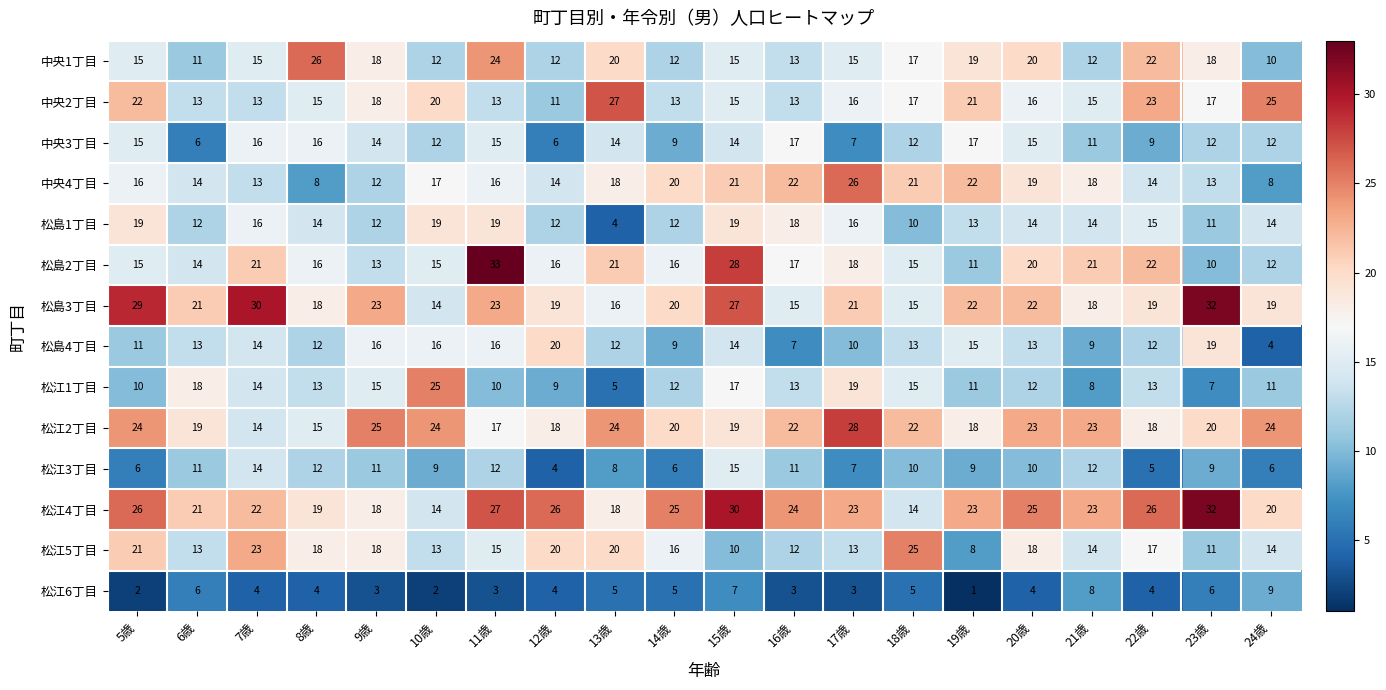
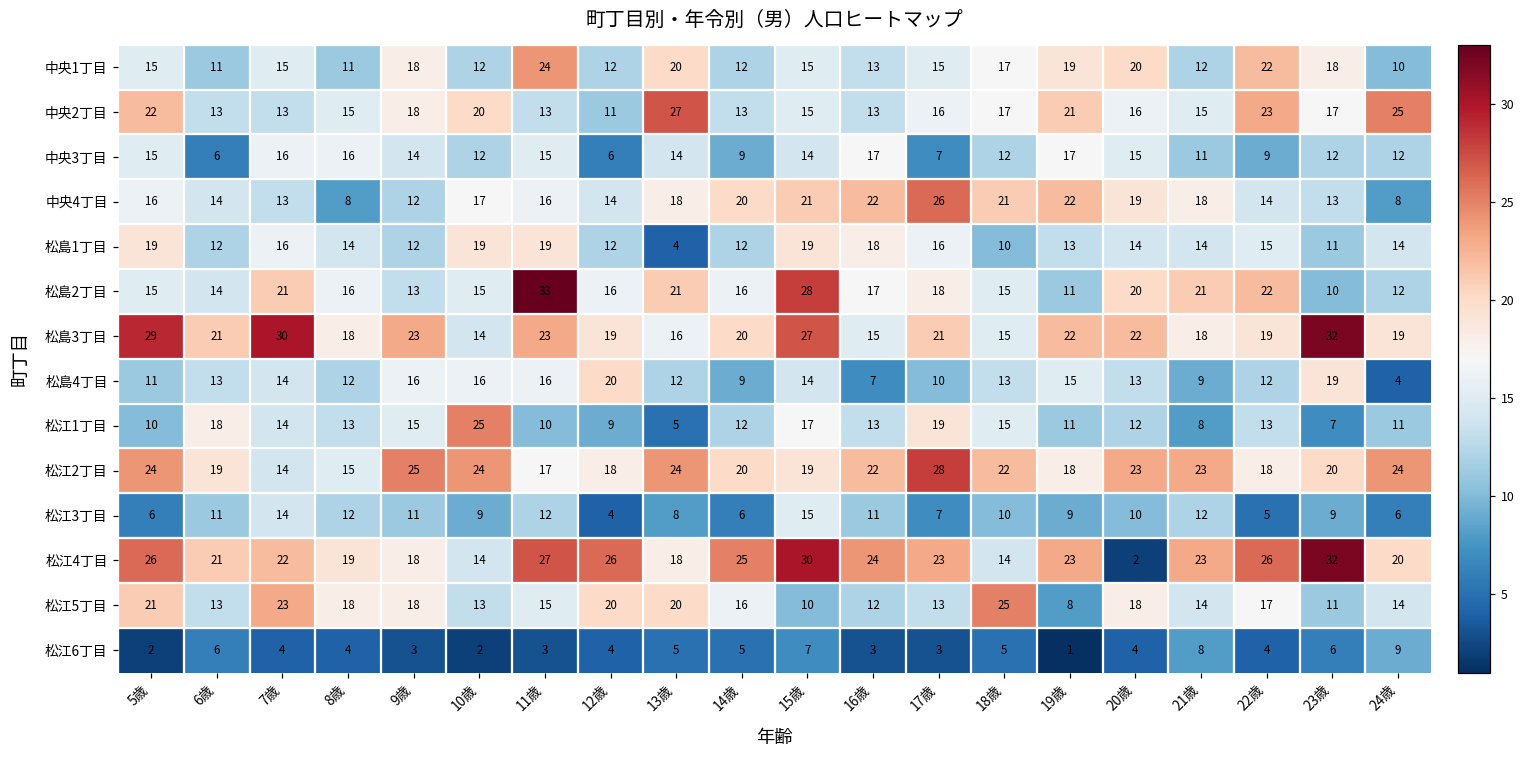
  {
    "中央1丁目": {
      "5歳": 15,
      "6歳": 11,
      "7歳": 15,
-     "8歳": 26,
+     "8歳": 11,
      "9歳": 18,
      "10歳": 12,
      "11歳": 24,
      "12歳": 12,
      "13歳": 20,
      "14歳": 12,
      "15歳": 15,
      "16歳": 13,
      "17歳": 15,
      "18歳": 17,
      "19歳": 19,
      "20歳": 20,
      "21歳": 12,
      "22歳": 22,
      "23歳": 18,
      "24歳": 10
    },
    "松江4丁目": {
      "5歳": 26,
      "6歳": 21,
      "7歳": 22,
      "8歳": 19,
      "9歳": 18,
      "10歳": 14,
      "11歳": 27,
      "12歳": 26,
      "13歳": 18,
      "14歳": 25,
      "15歳": 30,
      "16歳": 24,
      "17歳": 23,
      "18歳": 14,
      "19歳": 23,
-     "20歳": 25,
+     "20歳": 2,
      "21歳": 23,
      "22歳": 26,
      "23歳": 32,
      "24歳": 20
    }
  }
